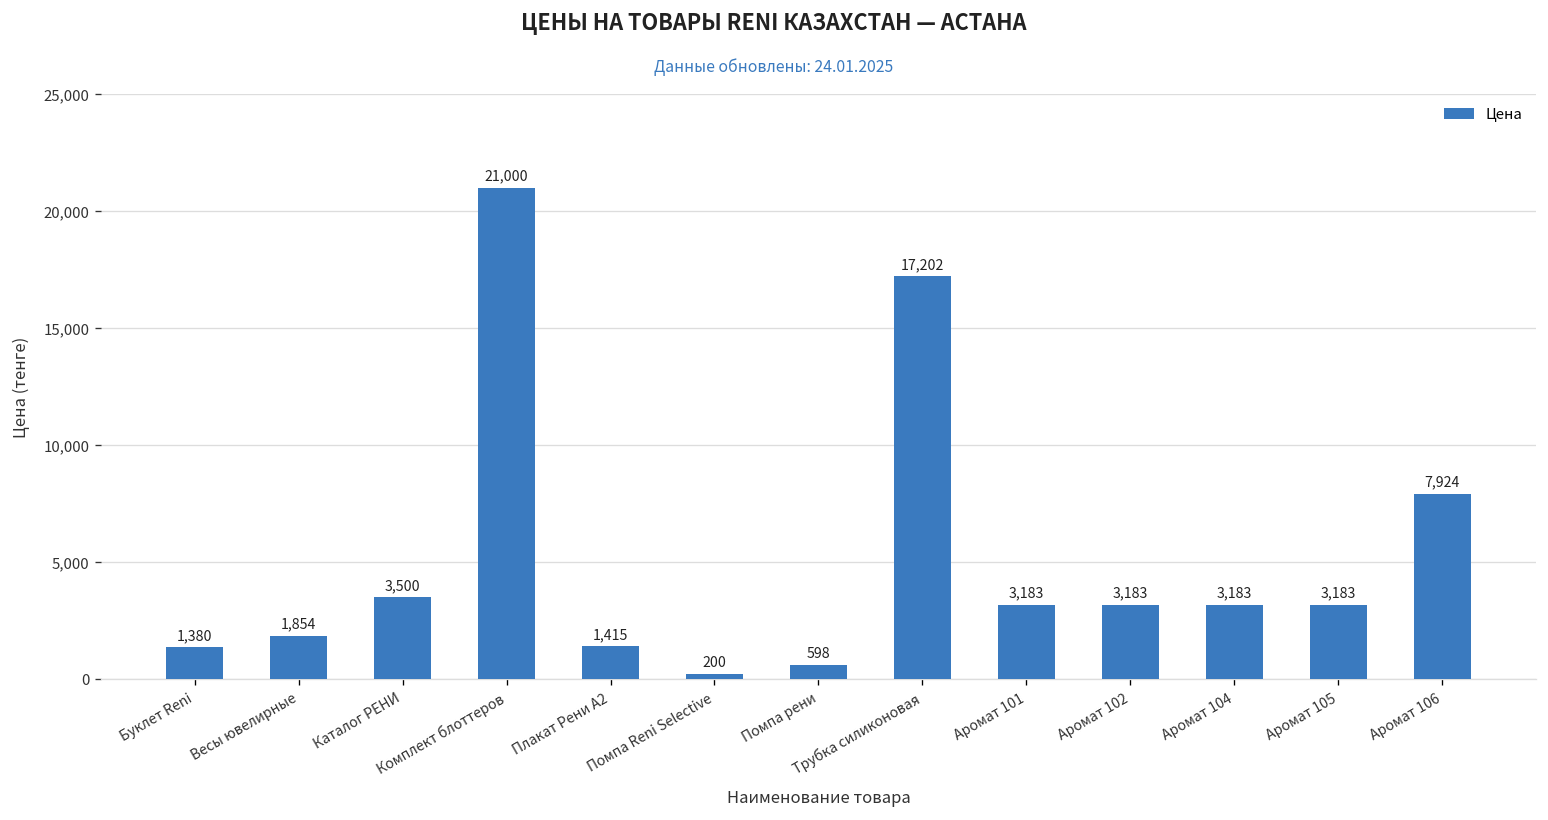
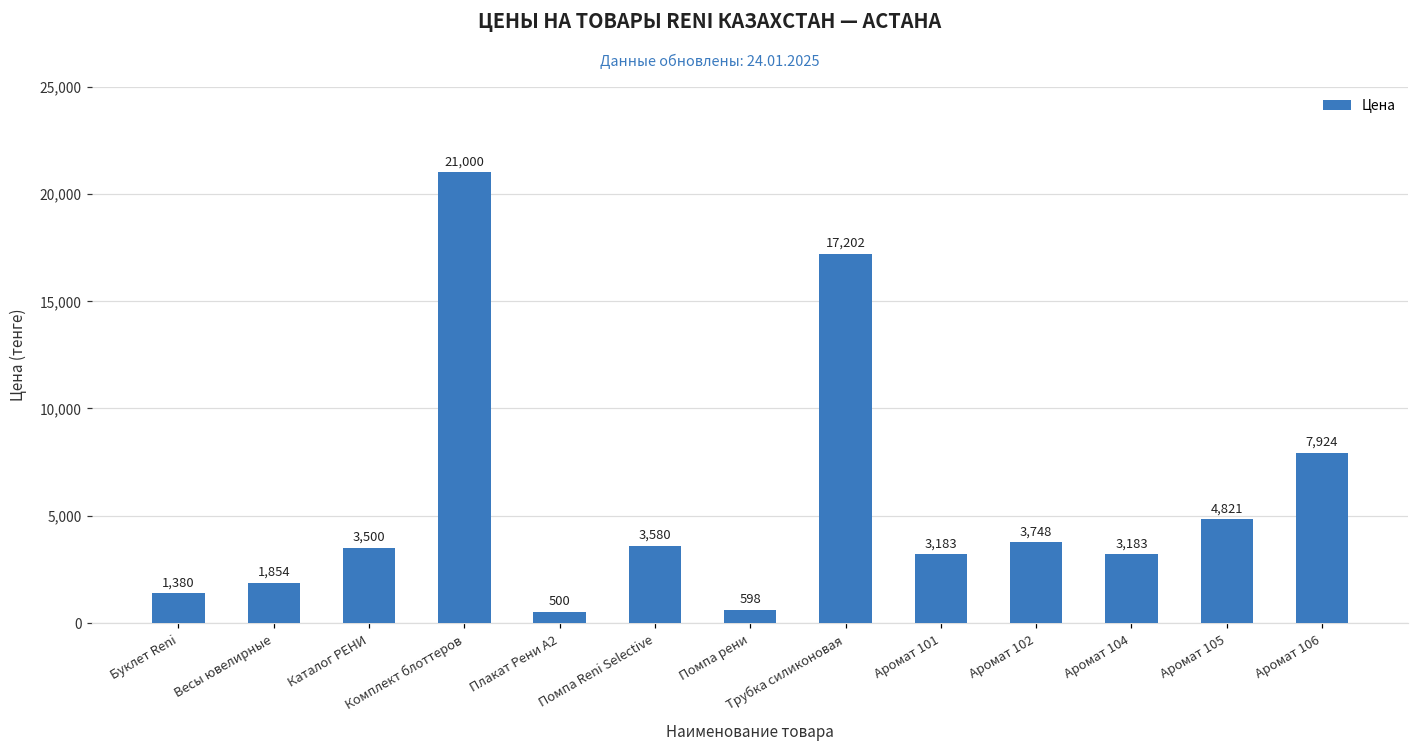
  {
    "Буклет Reni": "1,380",
    "Весы ювелирные": "1,854",
    "Каталог РЕНИ": "3,500",
    "Комплект блоттеров": "21,000",
-   "Плакат Рени А2": "1,415",
-   "Помпа Reni Selective": "200",
+   "Плакат Рени А2": "500",
+   "Помпа Reni Selective": "3,580",
    "Помпа рени": "598",
    "Трубка силиконовая": "17,202",
    "Аромат 101": "3,183",
-   "Аромат 102": "3,183",
+   "Аромат 102": "3,748",
    "Аромат 104": "3,183",
-   "Аромат 105": "3,183",
+   "Аромат 105": "4,821",
    "Аромат 106": "7,924"
  }
